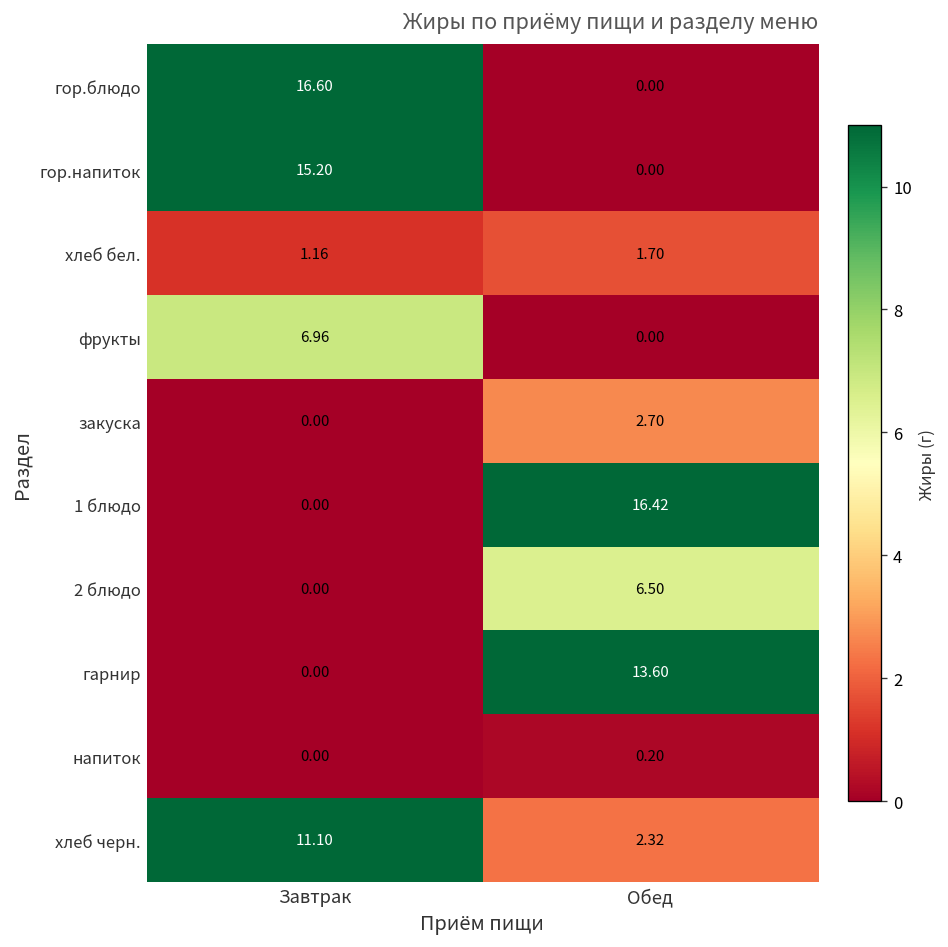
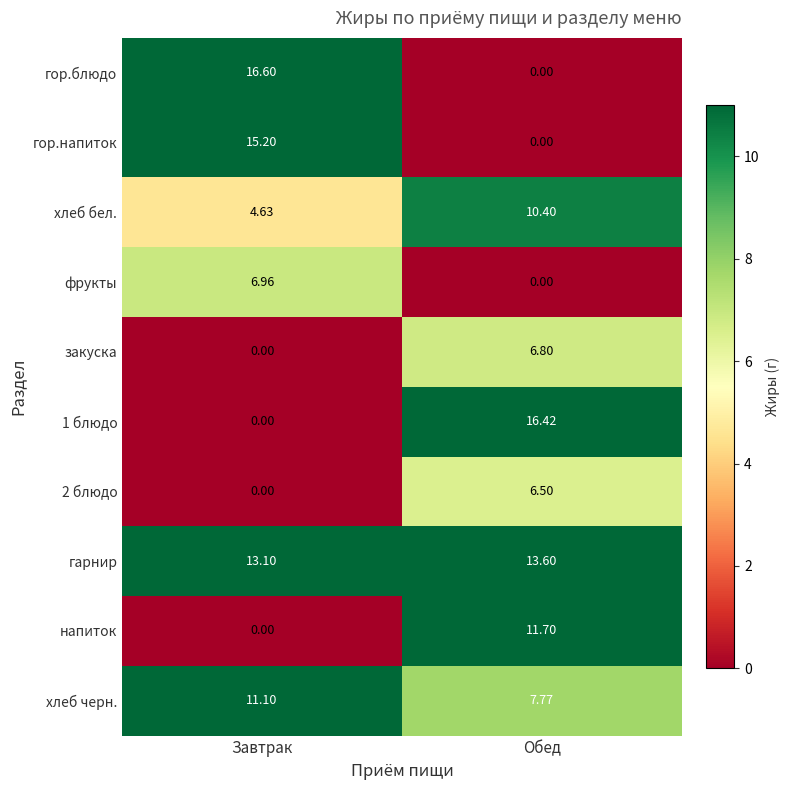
  {
    "гор.блюдо": {
      "Завтрак": 16.60,
      "Обед": 0.00
    },
    "гор.напиток": {
      "Завтрак": 15.20,
      "Обед": 0.00
    },
    "хлеб бел.": {
-     "Завтрак": 1.16,
-     "Обед": 1.70
+     "Завтрак": 4.63,
+     "Обед": 10.40
    },
    "фрукты": {
      "Завтрак": 6.96,
      "Обед": 0.00
    },
    "закуска": {
      "Завтрак": 0.00,
-     "Обед": 2.70
+     "Обед": 6.80
    },
    "1 блюдо": {
      "Завтрак": 0.00,
      "Обед": 16.42
    },
    "2 блюдо": {
      "Завтрак": 0.00,
      "Обед": 6.50
    },
    "гарнир": {
-     "Завтрак": 0.00,
+     "Завтрак": 13.10,
      "Обед": 13.60
    },
    "напиток": {
      "Завтрак": 0.00,
-     "Обед": 0.20
+     "Обед": 11.70
    },
    "хлеб черн.": {
      "Завтрак": 11.10,
-     "Обед": 2.32
+     "Обед": 7.77
    }
  }
